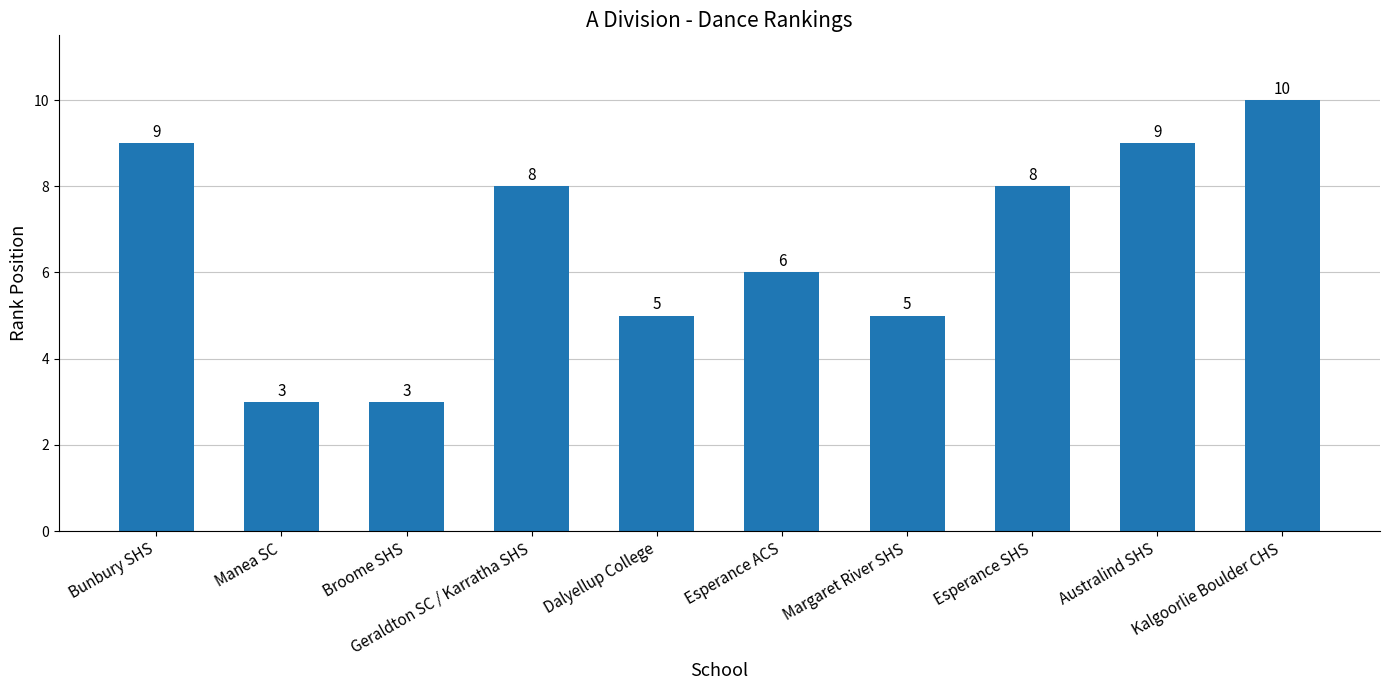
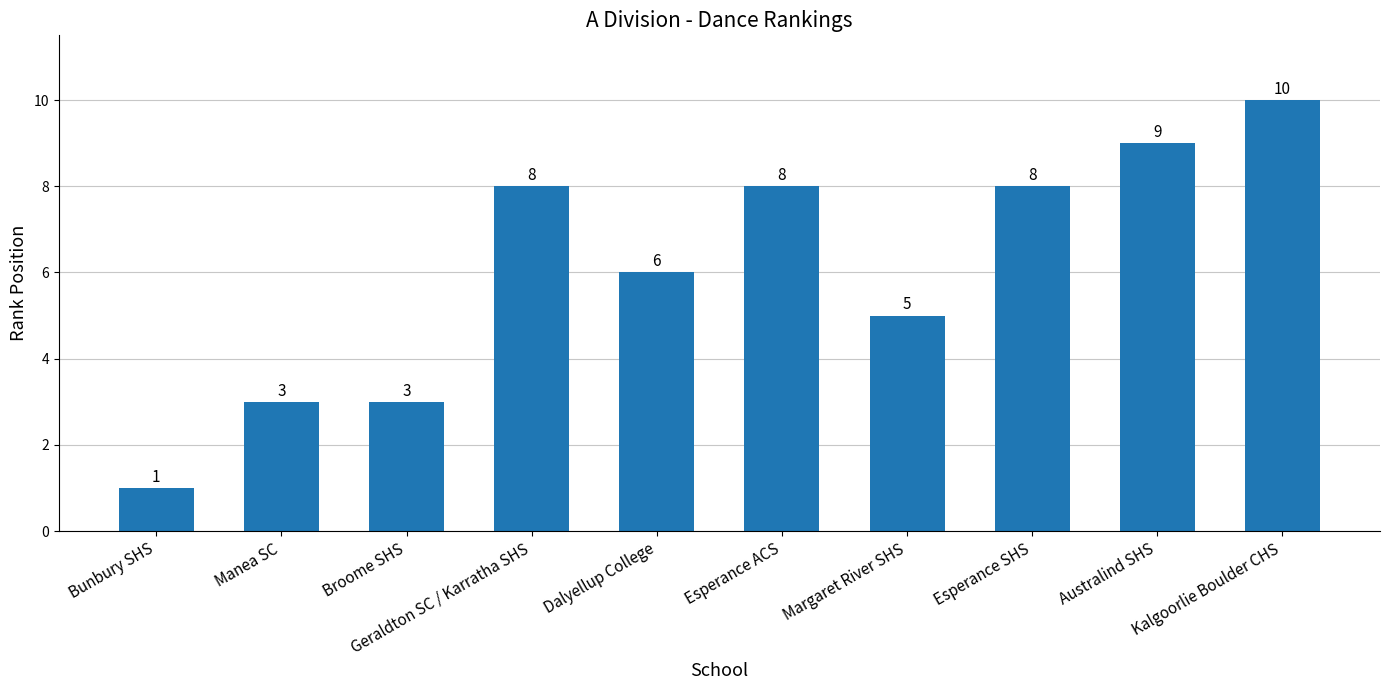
  {
-   "Bunbury SHS": 9,
+   "Bunbury SHS": 1,
    "Manea SC": 3,
    "Broome SHS": 3,
    "Geraldton SC / Karratha SHS": 8,
-   "Dalyellup College": 5,
-   "Esperance ACS": 6,
+   "Dalyellup College": 6,
+   "Esperance ACS": 8,
    "Margaret River SHS": 5,
    "Esperance SHS": 8,
    "Australind SHS": 9,
    "Kalgoorlie Boulder CHS": 10
  }
